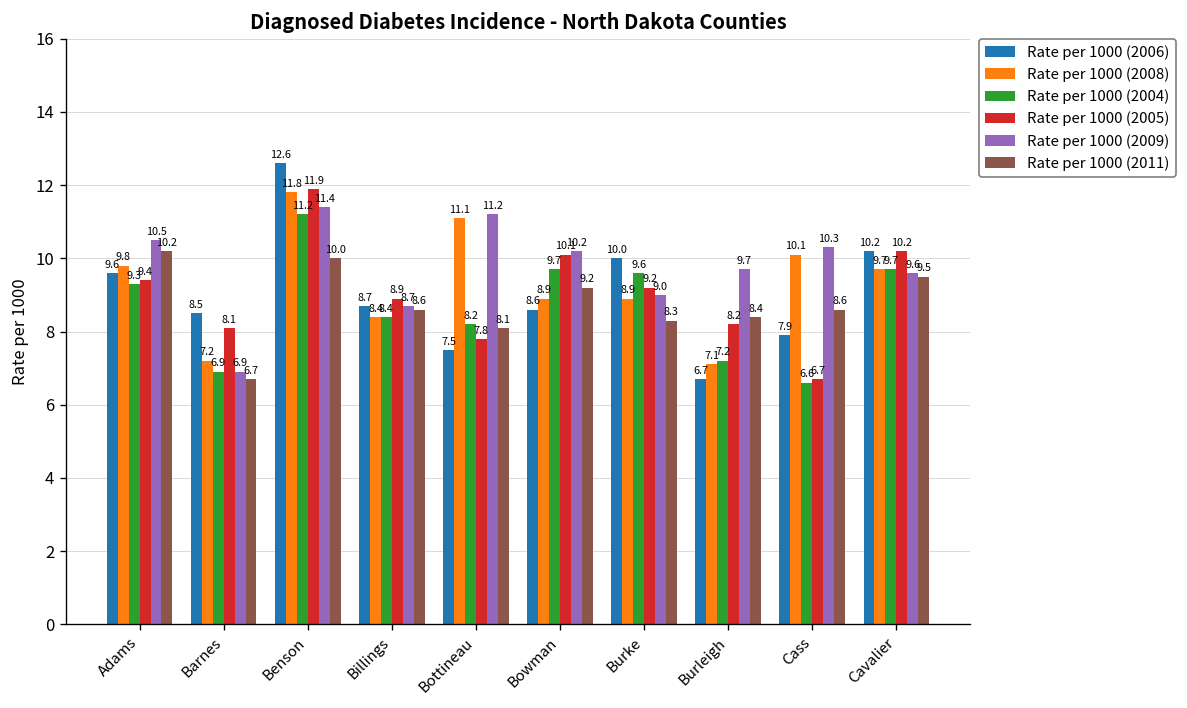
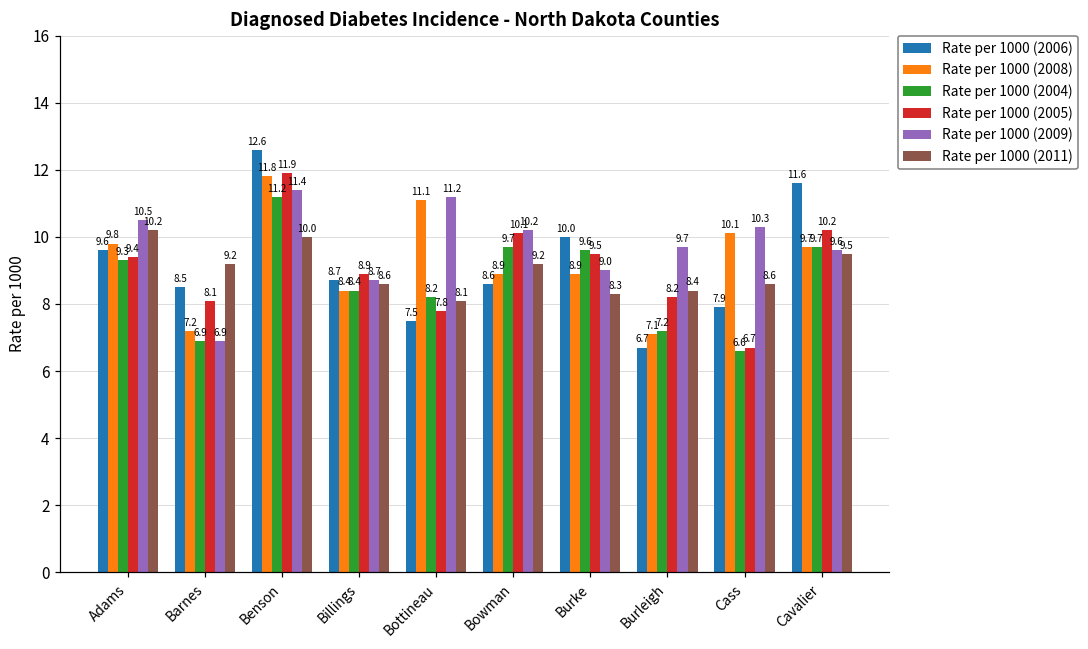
  {
    "Rate per 1000 (2006)": {
      "Adams": 9.6,
      "Barnes": 8.5,
      "Benson": 12.6,
      "Billings": 8.7,
      "Bottineau": 7.5,
      "Bowman": 8.6,
      "Burke": 10.0,
      "Burleigh": 6.7,
      "Cass": 7.9,
-     "Cavalier": 10.2
+     "Cavalier": 11.6
    },
    "Rate per 1000 (2008)": {
      "Adams": 9.8,
      "Barnes": 7.2,
      "Benson": 11.8,
      "Bottineau": 11.1,
      "Bowman": 8.9,
      "Burke": 8.9,
      "Cass": 10.1
    },
    "Rate per 1000 (2004)": {
      "Barnes": 6.9,
      "Benson": 11.2,
      "Bottineau": 8.2,
      "Bowman": 9.7
    },
    "Rate per 1000 (2005)": {
      "Barnes": 8.1,
      "Benson": 11.9,
      "Billings": 8.9,
      "Bottineau": 7.8,
-     "Burke": 9.2,
+     "Burke": 9.5,
      "Burleigh": 8.2,
      "Cavalier": 10.2
    },
    "Rate per 1000 (2009)": {
      "Adams": 10.5,
      "Barnes": 6.9,
      "Benson": 11.4,
      "Bottineau": 11.2,
      "Burke": 9.0,
      "Burleigh": 9.7,
      "Cass": 10.3
    },
    "Rate per 1000 (2011)": {
      "Adams": 10.2,
-     "Barnes": 6.7,
+     "Barnes": 9.2,
      "Benson": 10.0,
      "Bottineau": 8.1,
      "Bowman": 9.2,
      "Burke": 8.3,
      "Burleigh": 8.4,
      "Cass": 8.6
    }
  }
